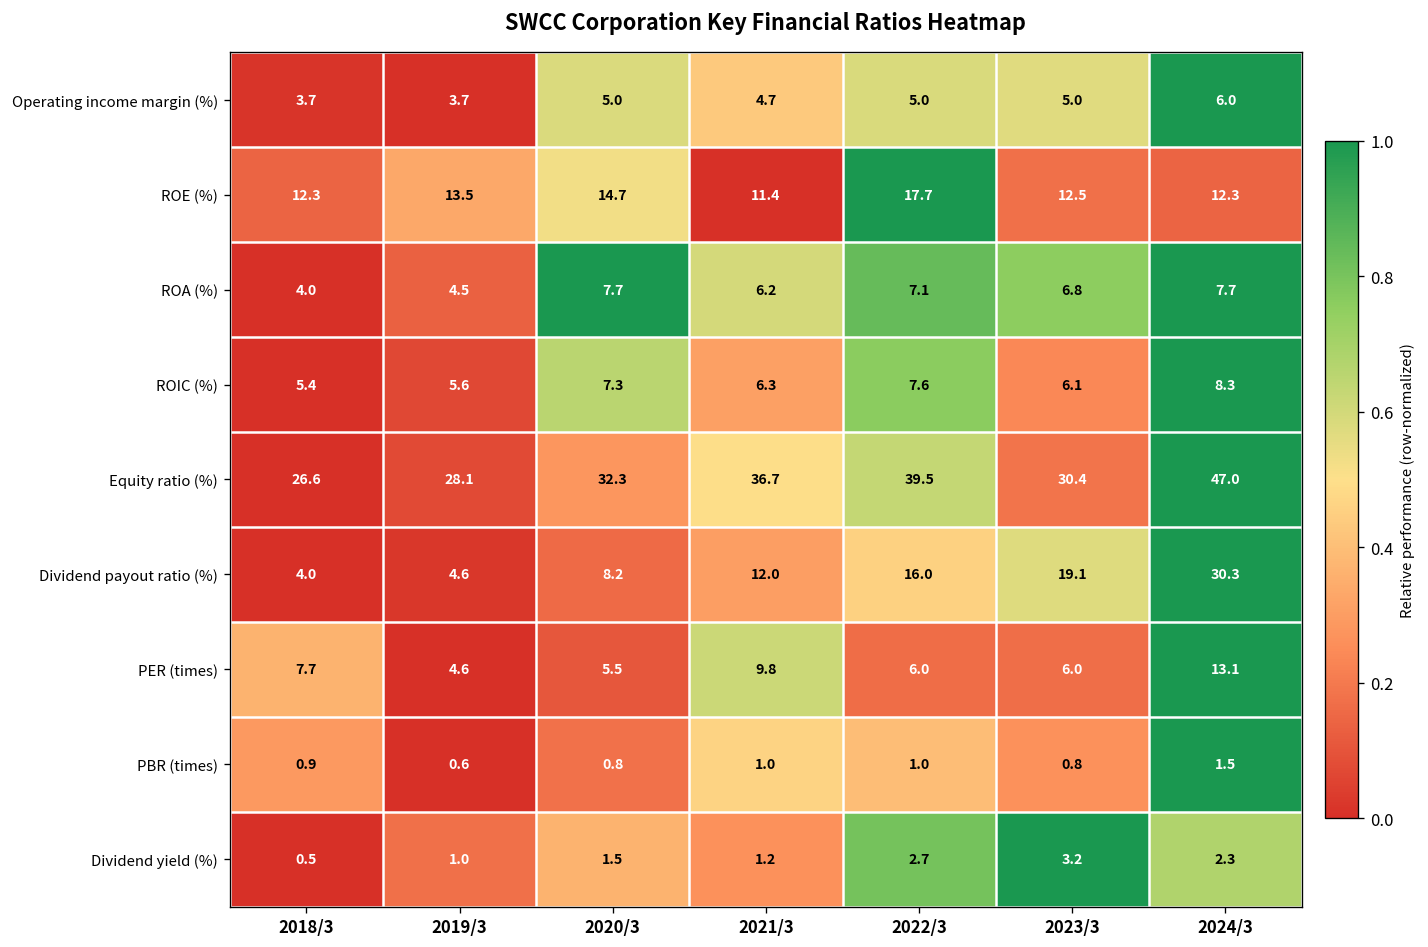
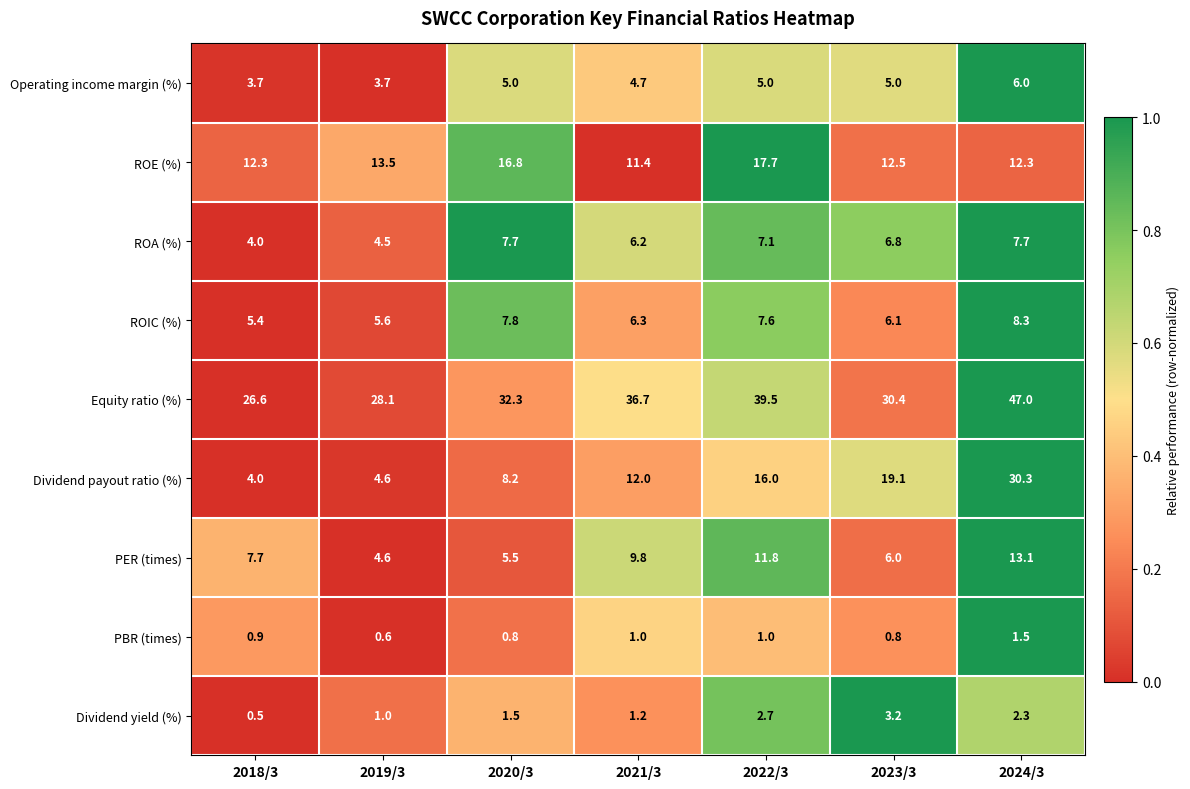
  {
    "Operating income margin (%)": {
      "2018/3": 3.7,
      "2019/3": 3.7,
      "2020/3": 5.0,
      "2021/3": 4.7,
      "2022/3": 5.0,
      "2023/3": 5.0,
      "2024/3": 6.0
    },
    "ROE (%)": {
      "2018/3": 12.3,
      "2019/3": 13.5,
-     "2020/3": 14.7,
+     "2020/3": 16.8,
      "2021/3": 11.4,
      "2022/3": 17.7,
      "2023/3": 12.5,
      "2024/3": 12.3
    },
    "ROA (%)": {
      "2018/3": 4.0,
      "2019/3": 4.5,
      "2020/3": 7.7,
      "2021/3": 6.2,
      "2022/3": 7.1,
      "2023/3": 6.8,
      "2024/3": 7.7
    },
    "ROIC (%)": {
      "2018/3": 5.4,
      "2019/3": 5.6,
-     "2020/3": 7.3,
+     "2020/3": 7.8,
      "2021/3": 6.3,
      "2022/3": 7.6,
      "2023/3": 6.1,
      "2024/3": 8.3
    },
    "Equity ratio (%)": {
      "2018/3": 26.6,
      "2019/3": 28.1,
      "2020/3": 32.3,
      "2021/3": 36.7,
      "2022/3": 39.5,
      "2023/3": 30.4,
      "2024/3": 47.0
    },
    "Dividend payout ratio (%)": {
      "2018/3": 4.0,
      "2019/3": 4.6,
      "2020/3": 8.2,
      "2021/3": 12.0,
      "2022/3": 16.0,
      "2023/3": 19.1,
      "2024/3": 30.3
    },
    "PER (times)": {
      "2018/3": 7.7,
      "2019/3": 4.6,
      "2020/3": 5.5,
      "2021/3": 9.8,
-     "2022/3": 6.0,
+     "2022/3": 11.8,
      "2023/3": 6.0,
      "2024/3": 13.1
    },
    "PBR (times)": {
      "2018/3": 0.9,
      "2019/3": 0.6,
      "2020/3": 0.8,
      "2021/3": 1.0,
      "2022/3": 1.0,
      "2023/3": 0.8,
      "2024/3": 1.5
    },
    "Dividend yield (%)": {
      "2018/3": 0.5,
      "2019/3": 1.0,
      "2020/3": 1.5,
      "2021/3": 1.2,
      "2022/3": 2.7,
      "2023/3": 3.2,
      "2024/3": 2.3
    }
  }
